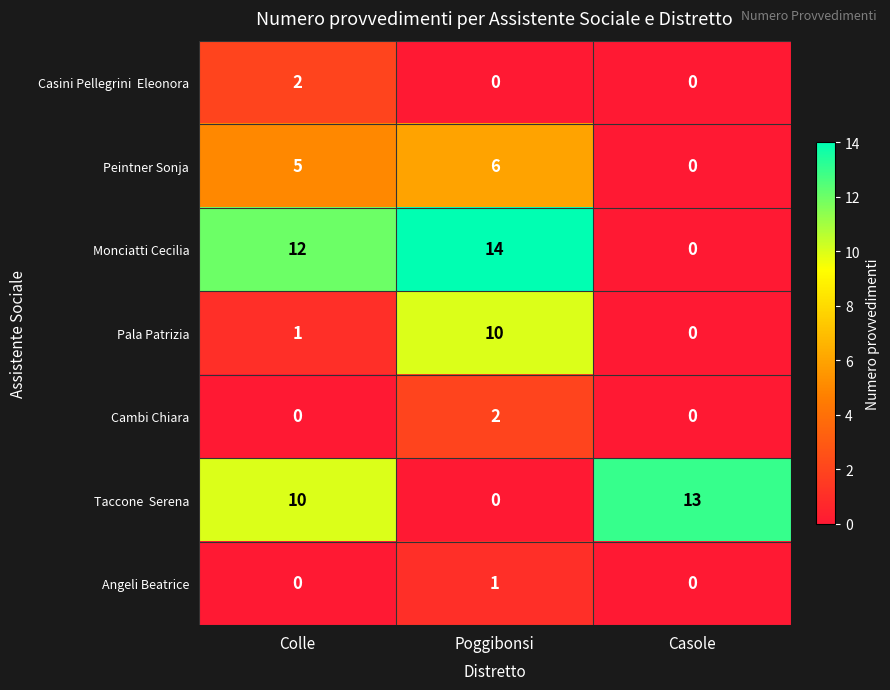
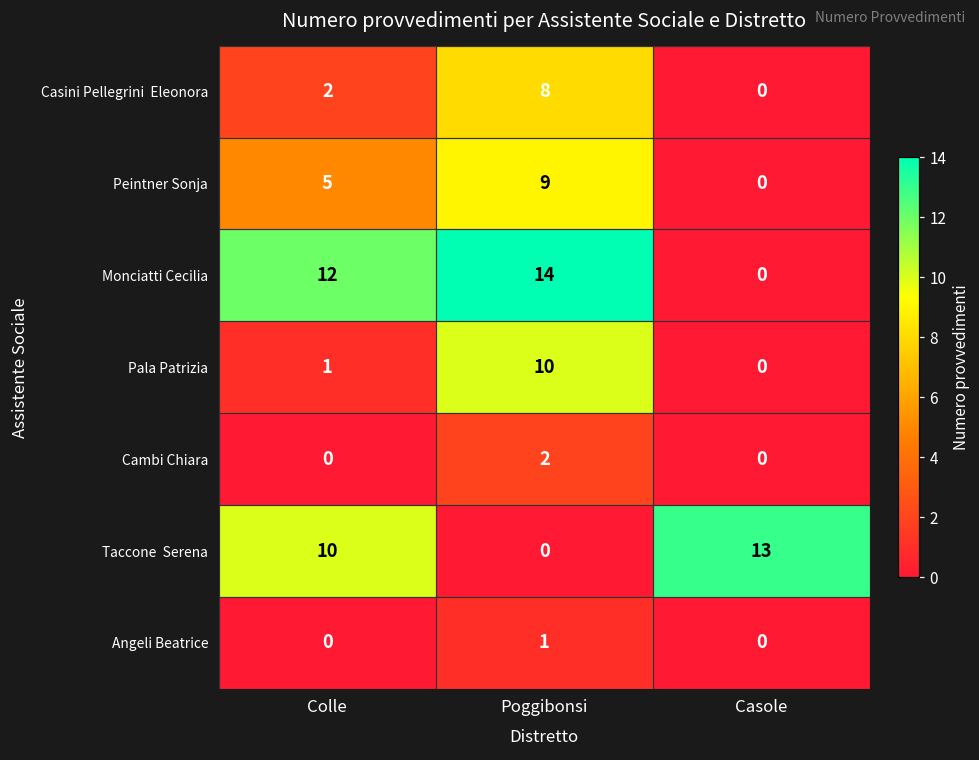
  {
    "Casini Pellegrini Eleonora": {
      "Colle": 2,
-     "Poggibonsi": 0,
+     "Poggibonsi": 8,
      "Casole": 0
    },
    "Peintner Sonja": {
      "Colle": 5,
-     "Poggibonsi": 6,
+     "Poggibonsi": 9,
      "Casole": 0
    },
    "Monciatti Cecilia": {
      "Colle": 12,
      "Poggibonsi": 14,
      "Casole": 0
    },
    "Pala Patrizia": {
      "Colle": 1,
      "Poggibonsi": 10,
      "Casole": 0
    },
    "Cambi Chiara": {
      "Colle": 0,
      "Poggibonsi": 2,
      "Casole": 0
    },
    "Taccone Serena": {
      "Colle": 10,
      "Poggibonsi": 0,
      "Casole": 13
    },
    "Angeli Beatrice": {
      "Colle": 0,
      "Poggibonsi": 1,
      "Casole": 0
    }
  }
